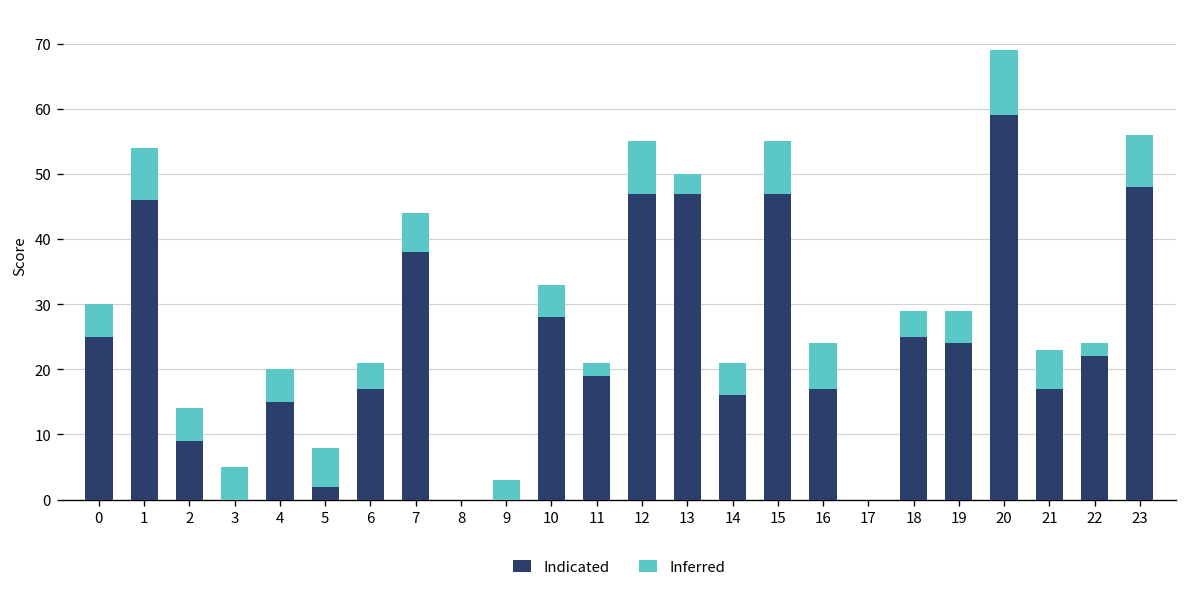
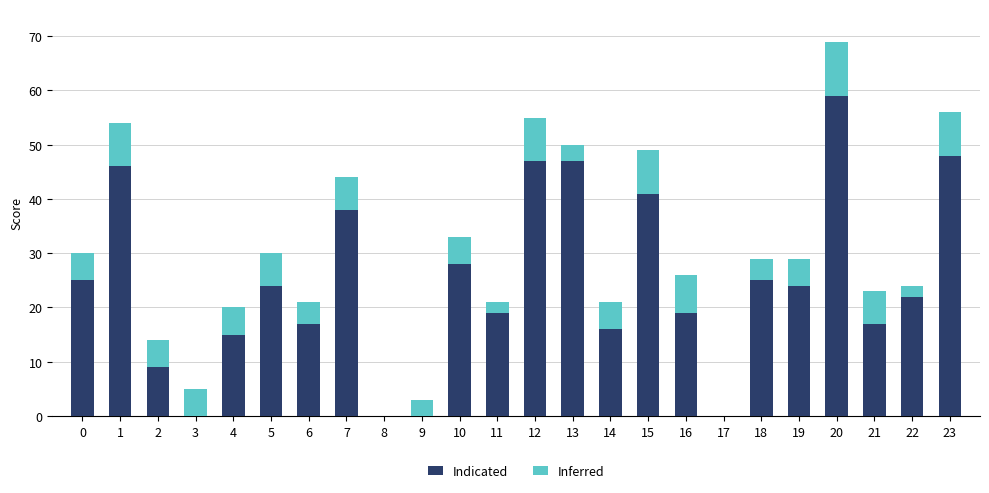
  {
    "Indicated": {
      "0": 25,
      "1": 46,
      "2": 9,
      "3": 0,
      "4": 15,
-     "5": 2,
+     "5": 24,
      "6": 17,
      "7": 38,
      "8": 0,
      "9": 0,
      "10": 28,
      "11": 19,
      "12": 47,
      "13": 47,
      "14": 16,
-     "15": 47,
-     "16": 17,
+     "15": 41,
+     "16": 19,
      "17": 0,
      "18": 25,
      "19": 24,
      "20": 59,
      "21": 17,
      "22": 22,
      "23": 48
    },
    "Inferred": {
      "0": 5,
      "1": 8,
      "2": 5,
      "3": 5,
      "4": 5,
      "5": 6,
      "6": 4,
      "7": 6,
      "8": 0,
      "9": 3,
      "10": 5,
      "11": 2,
      "12": 8,
      "13": 3,
      "14": 5,
      "15": 8,
      "16": 7,
      "17": 0,
      "18": 4,
      "19": 5,
      "20": 10,
      "21": 6,
      "22": 2,
      "23": 8
    }
  }
